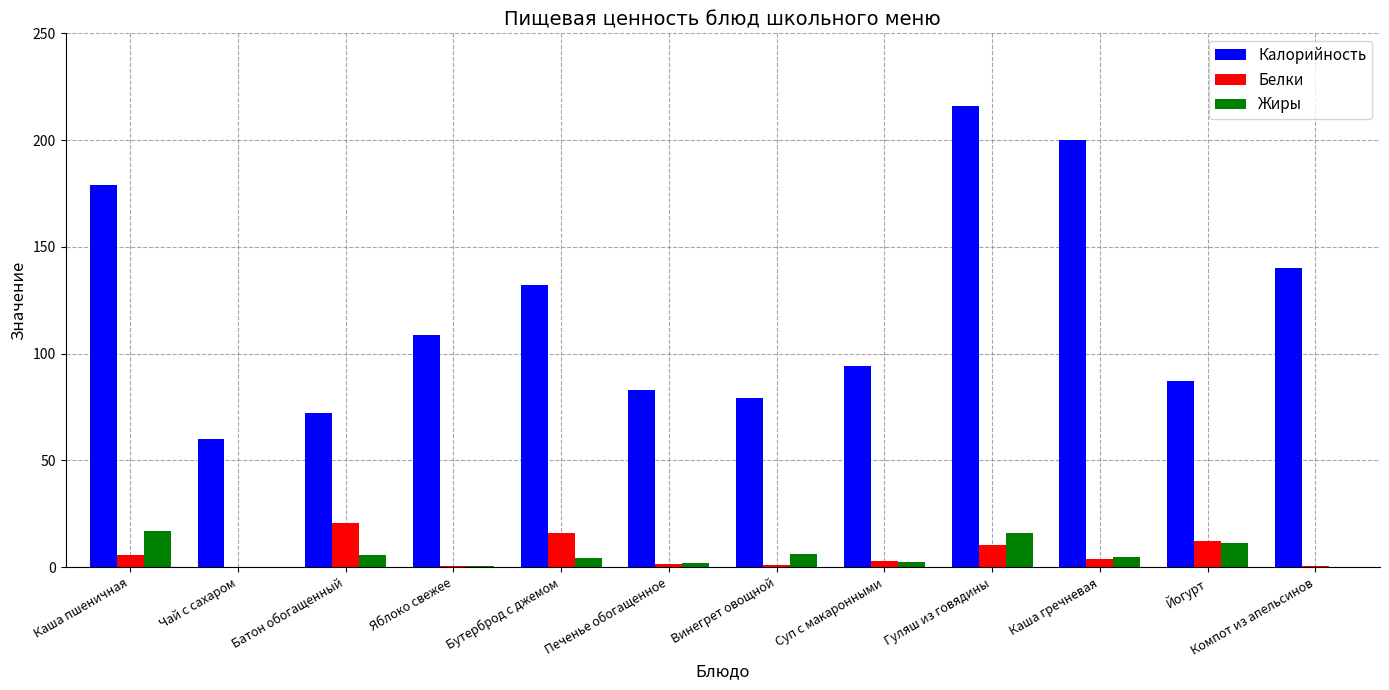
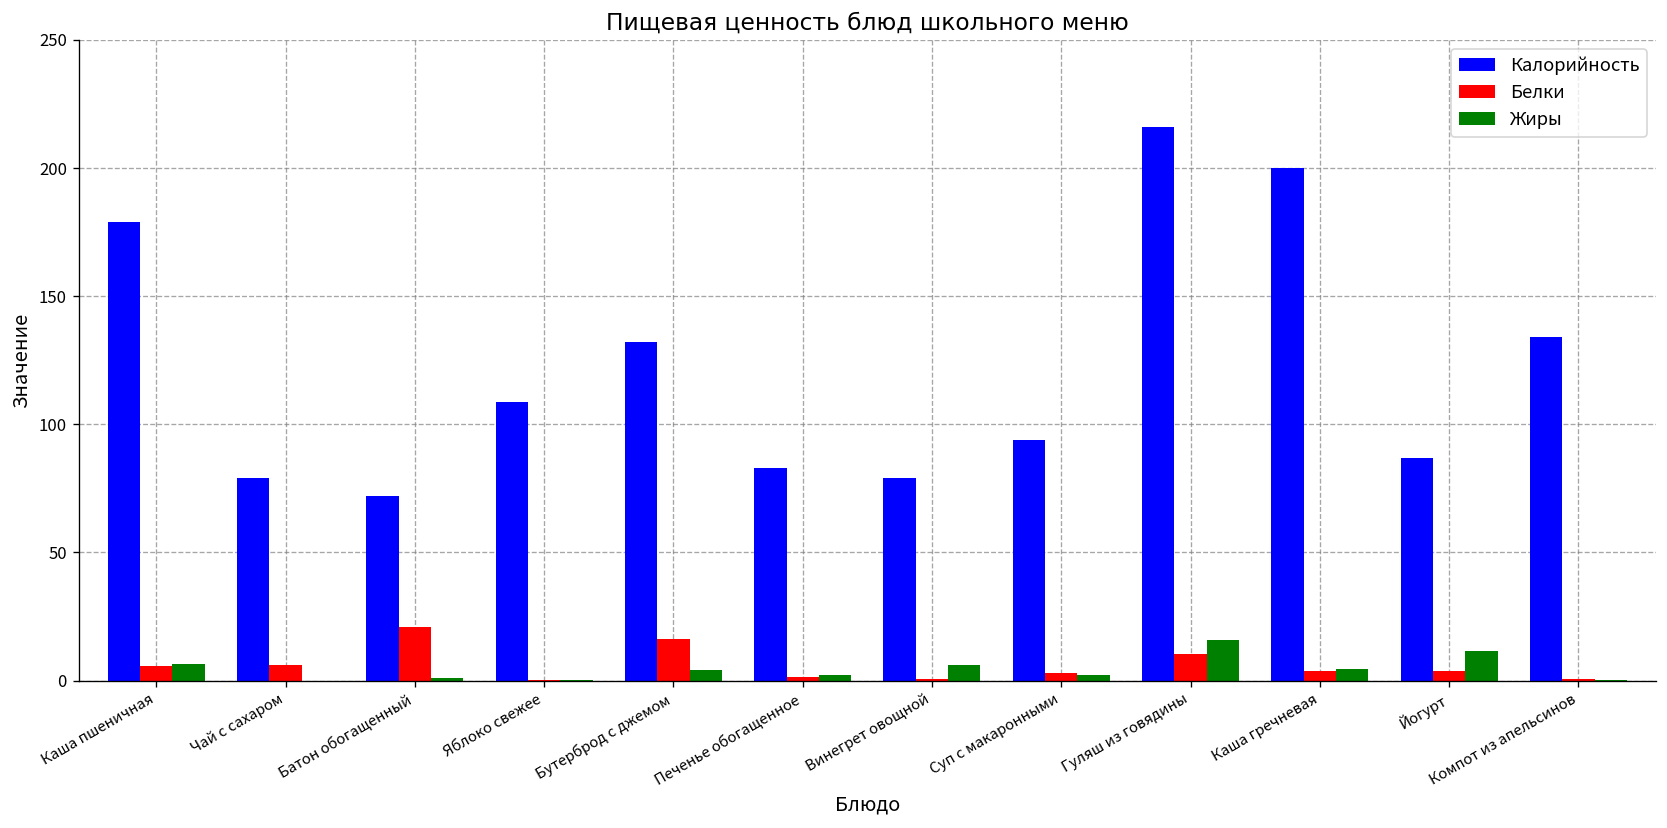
  {
    "Калорийность": {
      "Каша пшеничная": 179,
-     "Чай с сахаром": 60,
+     "Чай с сахаром": 79,
      "Батон обогащенный": 72,
      "Яблоко свежее": 109,
      "Бутерброд с джемом": 132,
      "Печенье обогащенное": 83,
      "Винегрет овощной": 79,
      "Суп с макаронными": 94,
      "Гуляш из говядины": 216,
      "Каша гречневая": 200,
      "Йогурт": 87,
-     "Компот из апельсинов": 140
+     "Компот из апельсинов": 134
    },
    "Белки": {
      "Каша пшеничная": 6,
-     "Чай с сахаром": 0,
+     "Чай с сахаром": 6,
      "Батон обогащенный": 21,
      "Бутерброд с джемом": 16,
      "Печенье обогащенное": 2,
      "Суп с макаронными": 3,
      "Гуляш из говядины": 10,
      "Каша гречневая": 4,
-     "Йогурт": 12
+     "Йогурт": 4
    },
    "Жиры": {
-     "Каша пшеничная": 17,
+     "Каша пшеничная": 6,
      "Чай с сахаром": 0,
-     "Батон обогащенный": 6,
+     "Батон обогащенный": 1,
      "Бутерброд с джемом": 4,
      "Печенье обогащенное": 2,
      "Винегрет овощной": 6,
      "Суп с макаронными": 2,
      "Гуляш из говядины": 16,
      "Каша гречневая": 5,
      "Йогурт": 11
    }
  }
